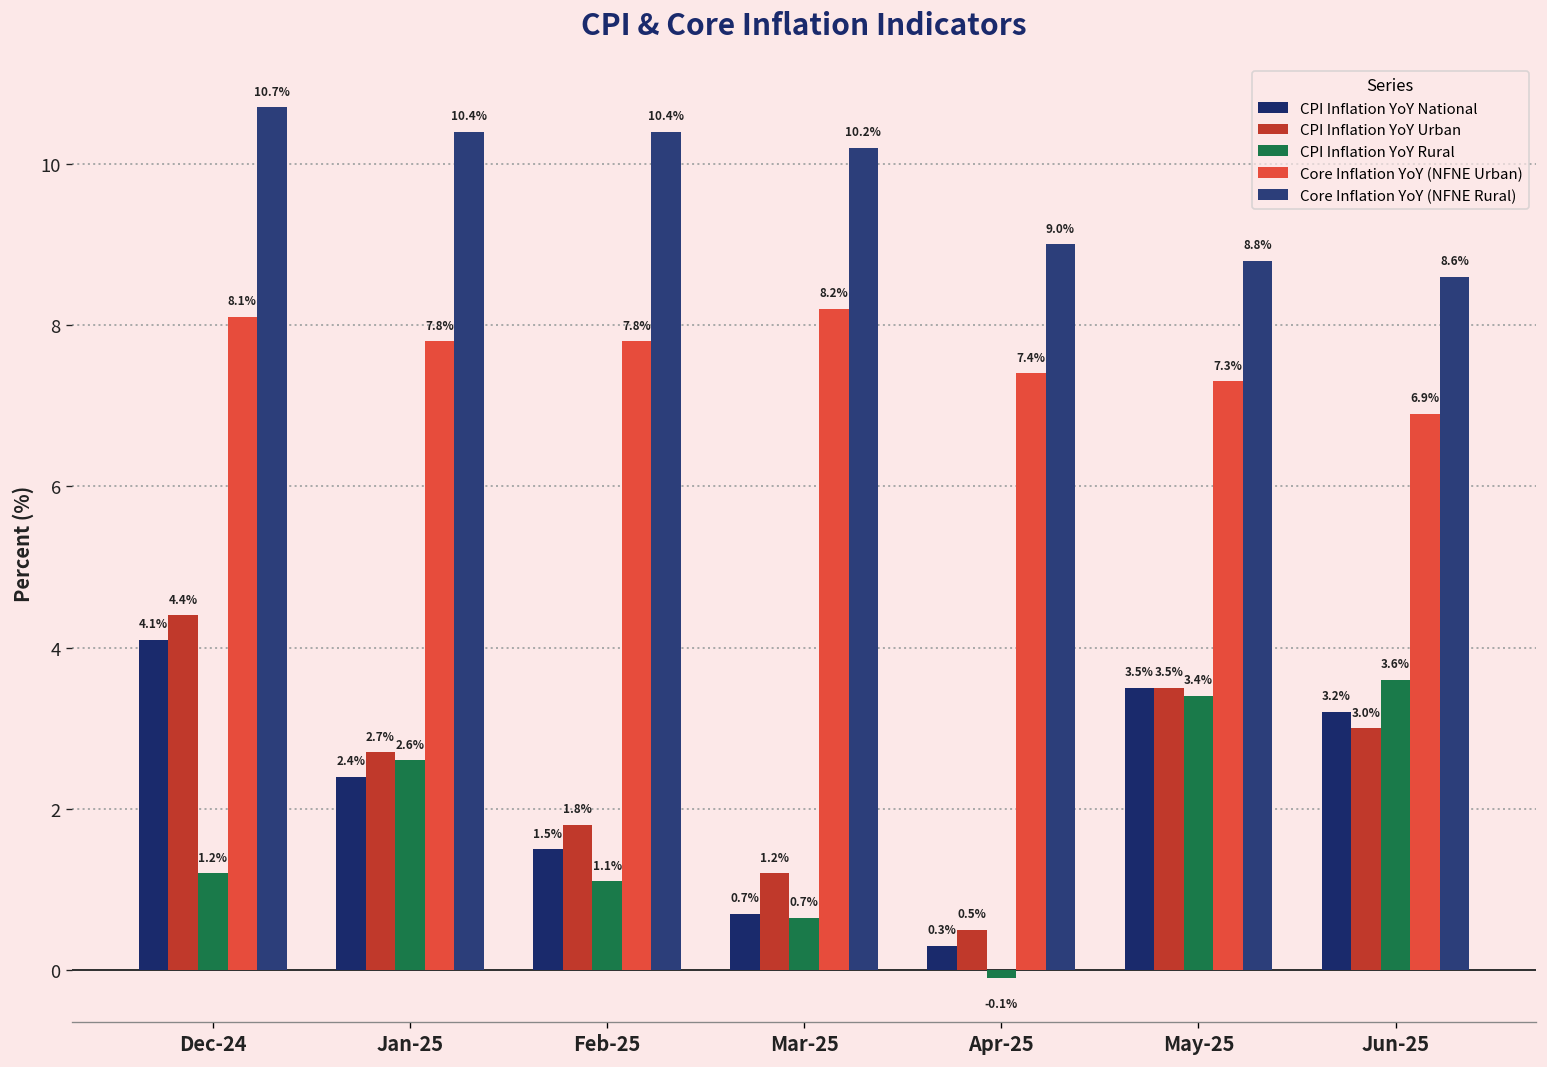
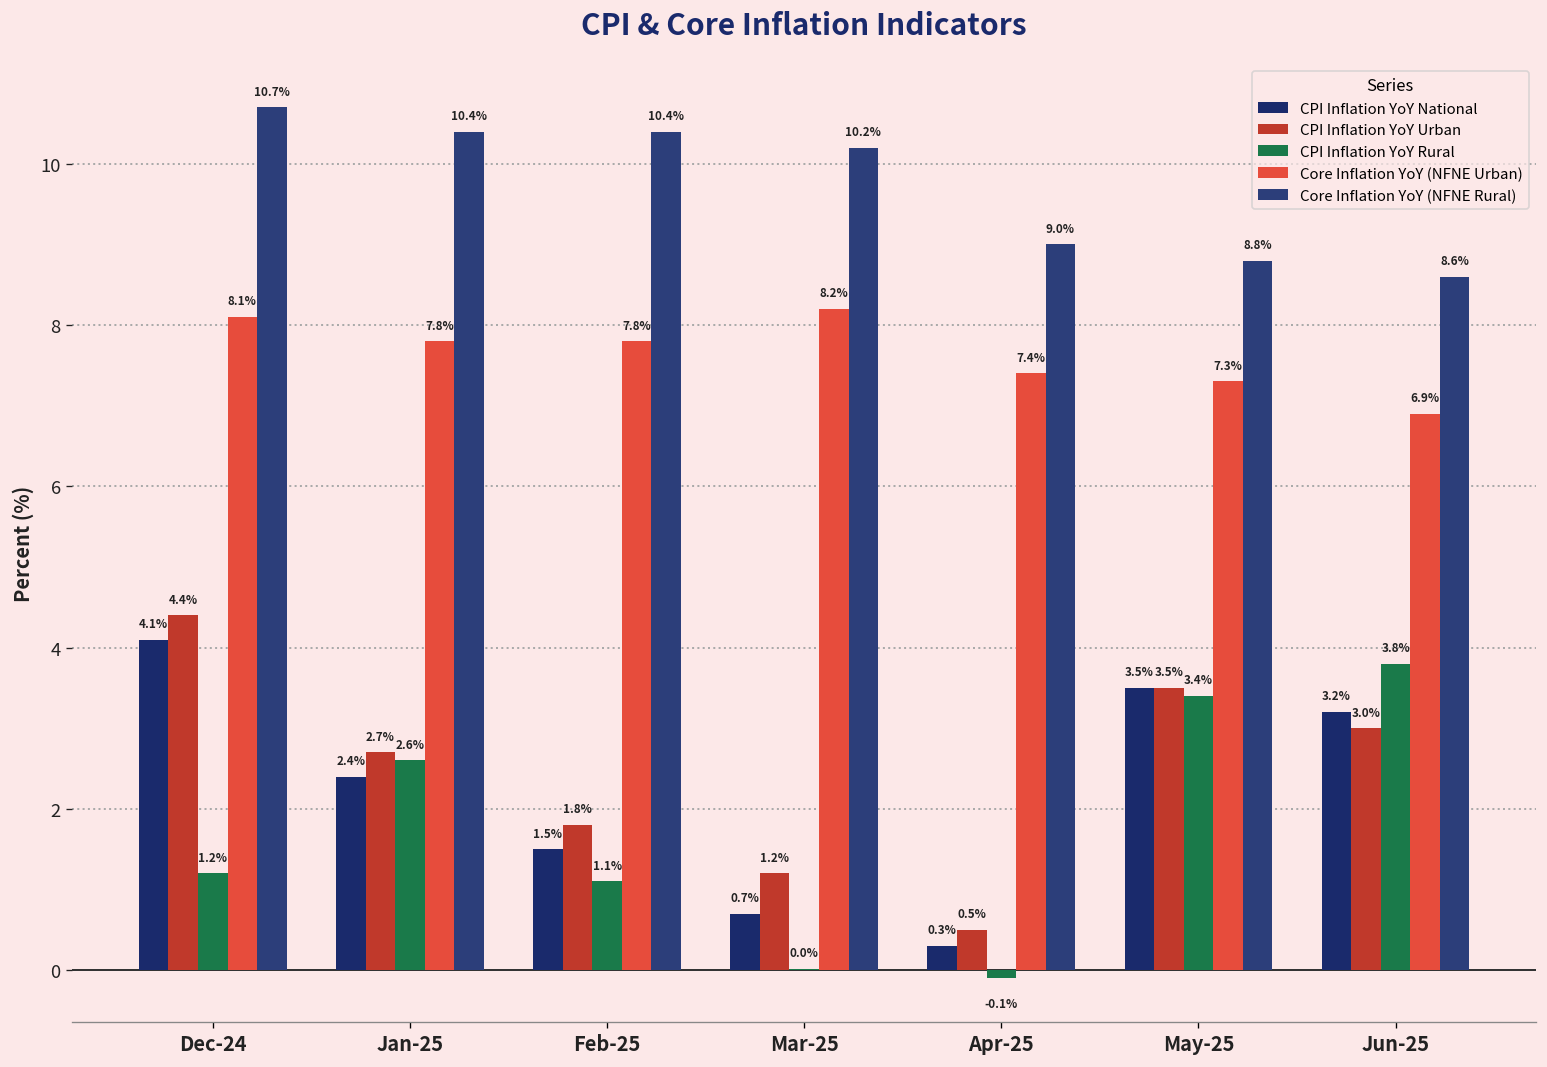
  {
    "CPI Inflation YoY Rural": {
      "Dec-24": "1.2%",
      "Jan-25": "2.6%",
      "Feb-25": "1.1%",
-     "Mar-25": "0.7%",
+     "Mar-25": "0.0%",
      "Apr-25": "-0.1%",
      "May-25": "3.4%",
-     "Jun-25": "3.6%"
+     "Jun-25": "3.8%"
    }
  }
